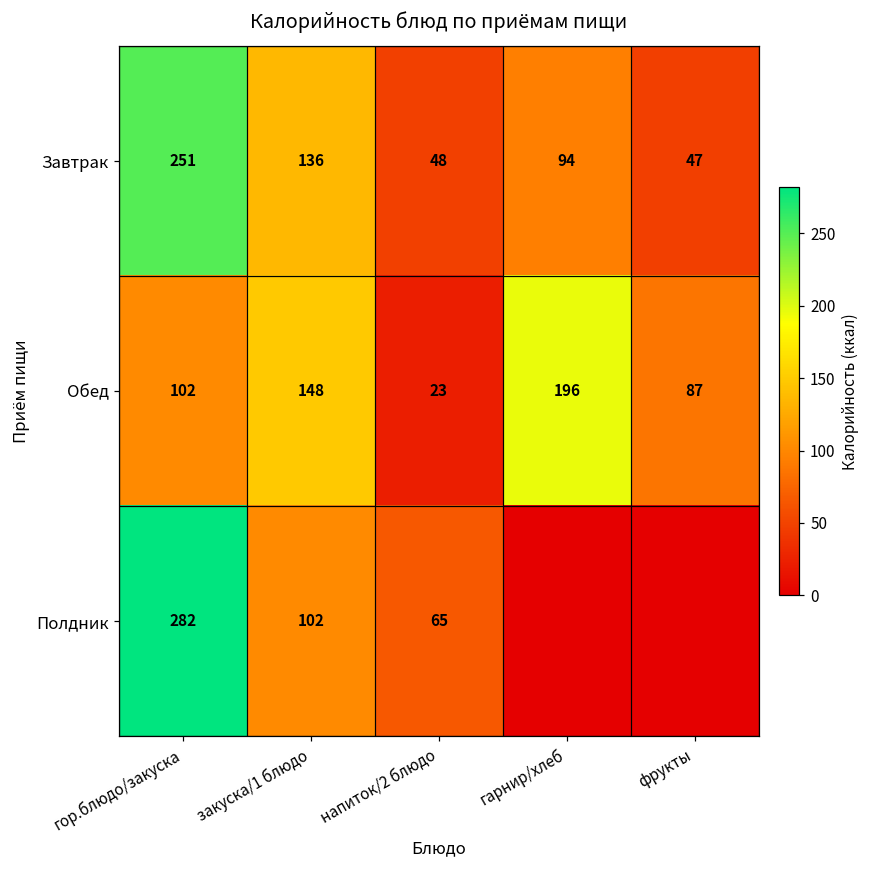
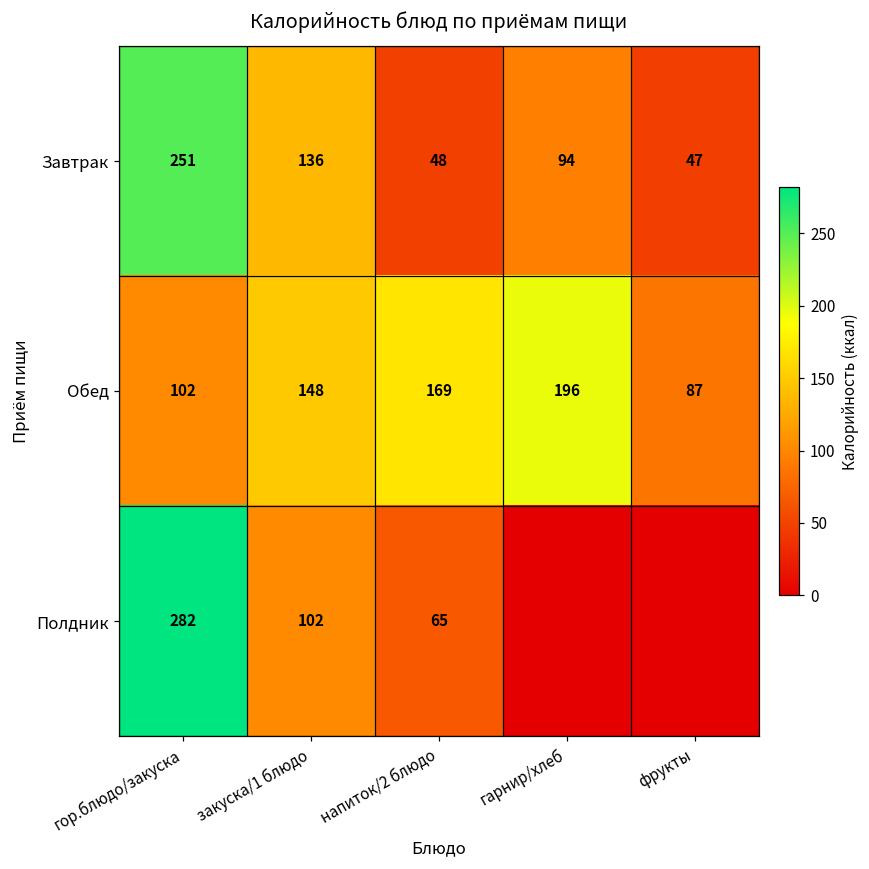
  {
    "Завтрак": {
      "гор.блюдо/закуска": 251,
      "закуска/1 блюдо": 136,
      "напиток/2 блюдо": 48,
      "гарнир/хлеб": 94,
      "фрукты": 47
    },
    "Обед": {
      "гор.блюдо/закуска": 102,
      "закуска/1 блюдо": 148,
-     "напиток/2 блюдо": 23,
+     "напиток/2 блюдо": 169,
      "гарнир/хлеб": 196,
      "фрукты": 87
    },
    "Полдник": {
      "гор.блюдо/закуска": 282,
      "закуска/1 блюдо": 102,
      "напиток/2 блюдо": 65
    }
  }
